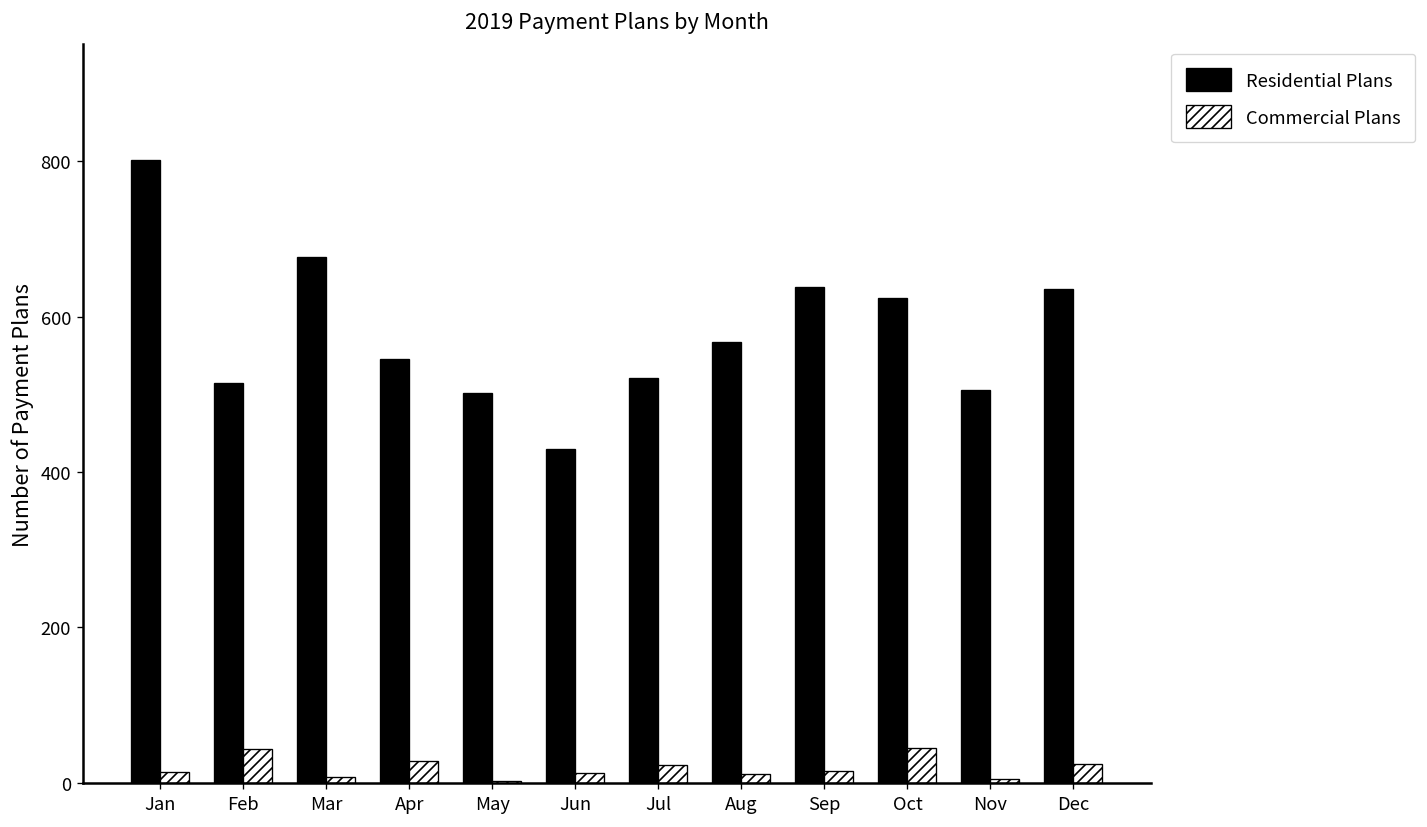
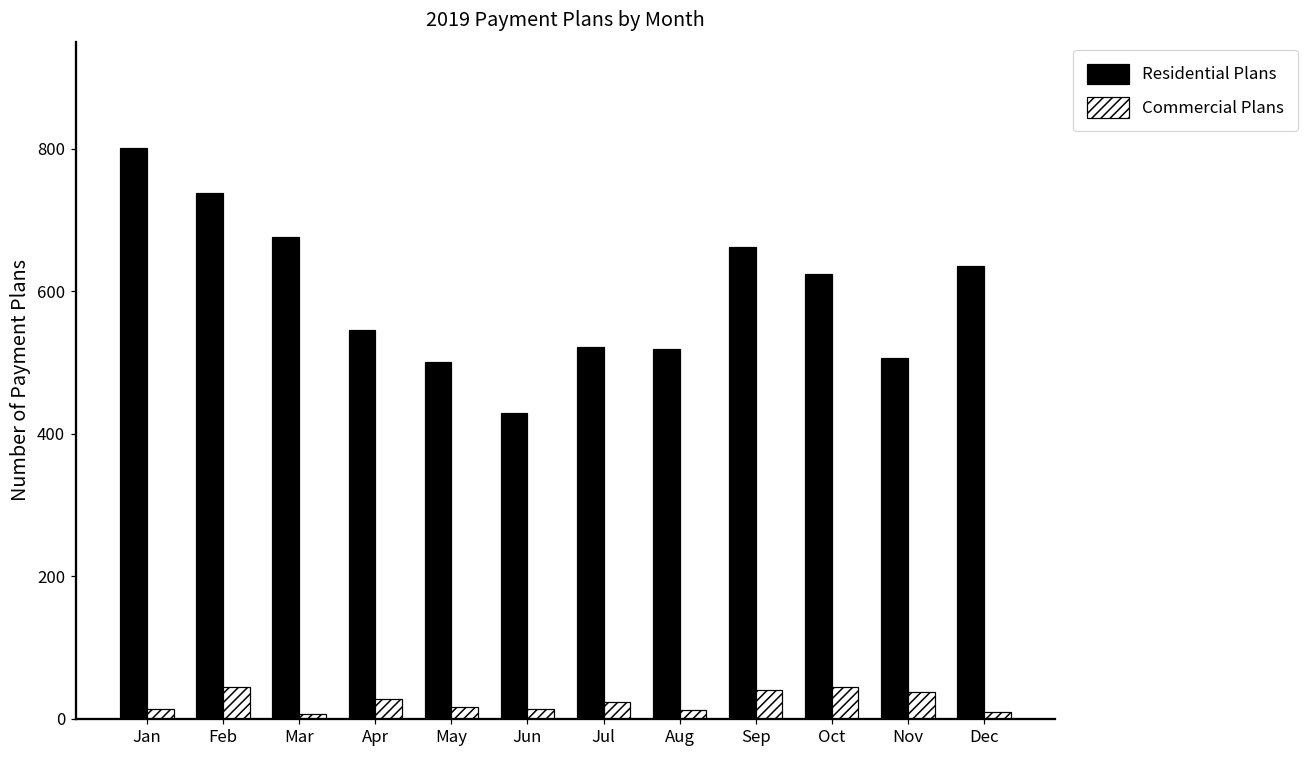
  {
    "Residential Plans": {
      "Jan": 800,
-     "Feb": 520,
+     "Feb": 740,
      "Mar": 680,
      "Apr": 550,
      "May": 500,
      "Jun": 430,
      "Jul": 520,
-     "Aug": 570,
-     "Sep": 640,
+     "Aug": 520,
+     "Sep": 660,
      "Oct": 620,
      "Nov": 510,
      "Dec": 640
    },
    "Commercial Plans": {
      "Jan": 10,
      "Feb": 40,
      "Mar": 10,
      "Apr": 30,
-     "May": 0,
+     "May": 20,
      "Jun": 10,
      "Jul": 20,
      "Aug": 10,
-     "Sep": 20,
+     "Sep": 40,
      "Oct": 50,
-     "Nov": 10,
-     "Dec": 20
+     "Nov": 40,
+     "Dec": 10
    }
  }
